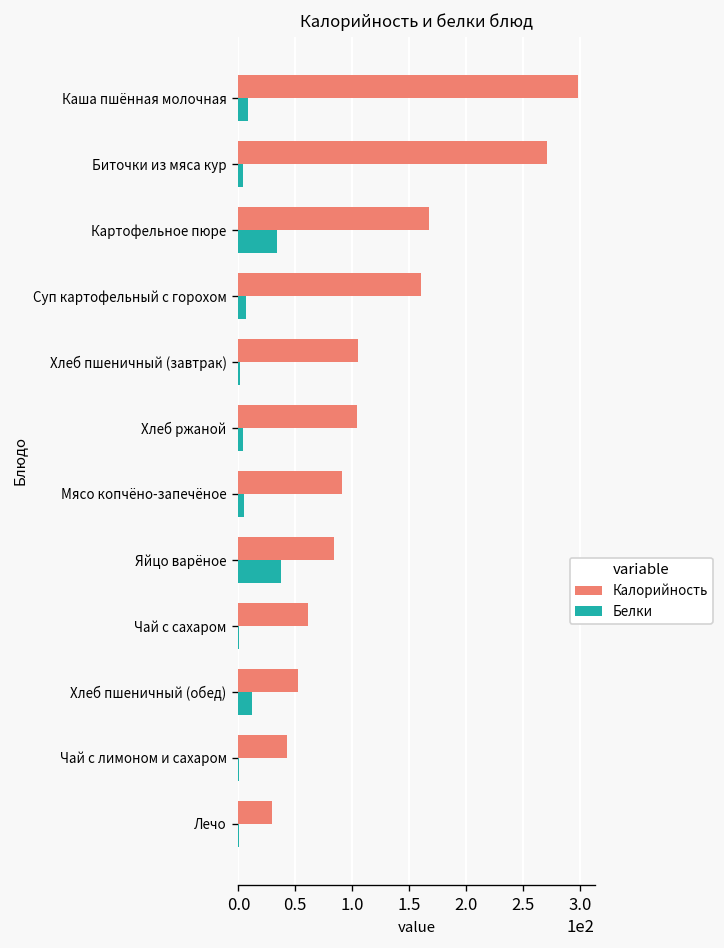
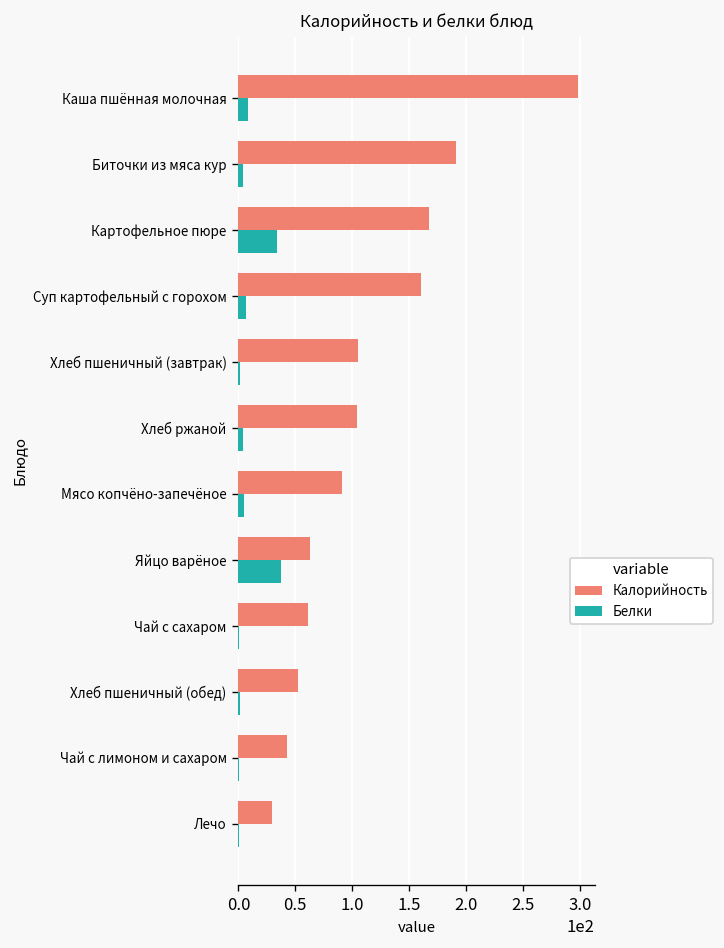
  {
    "Калорийность": {
      "Каша пшённая молочная": 300,
-     "Биточки из мяса кур": 270,
+     "Биточки из мяса кур": 190,
      "Картофельное пюре": 170,
      "Суп картофельный с горохом": 160,
      "Хлеб пшеничный (завтрак)": 100,
      "Хлеб ржаной": 100,
      "Мясо копчёно-запечёное": 90,
-     "Яйцо варёное": 80,
+     "Яйцо варёное": 60,
      "Чай с сахаром": 60,
      "Хлеб пшеничный (обед)": 50,
      "Чай с лимоном и сахаром": 40,
      "Лечо": 30
    },
    "Белки": {
      "Каша пшённая молочная": 10,
      "Биточки из мяса кур": 0,
      "Картофельное пюре": 30,
      "Суп картофельный с горохом": 10,
      "Хлеб ржаной": 0,
      "Мясо копчёно-запечёное": 0,
      "Яйцо варёное": 40,
-     "Хлеб пшеничный (обед)": 10
+     "Хлеб пшеничный (обед)": 0
    }
  }
